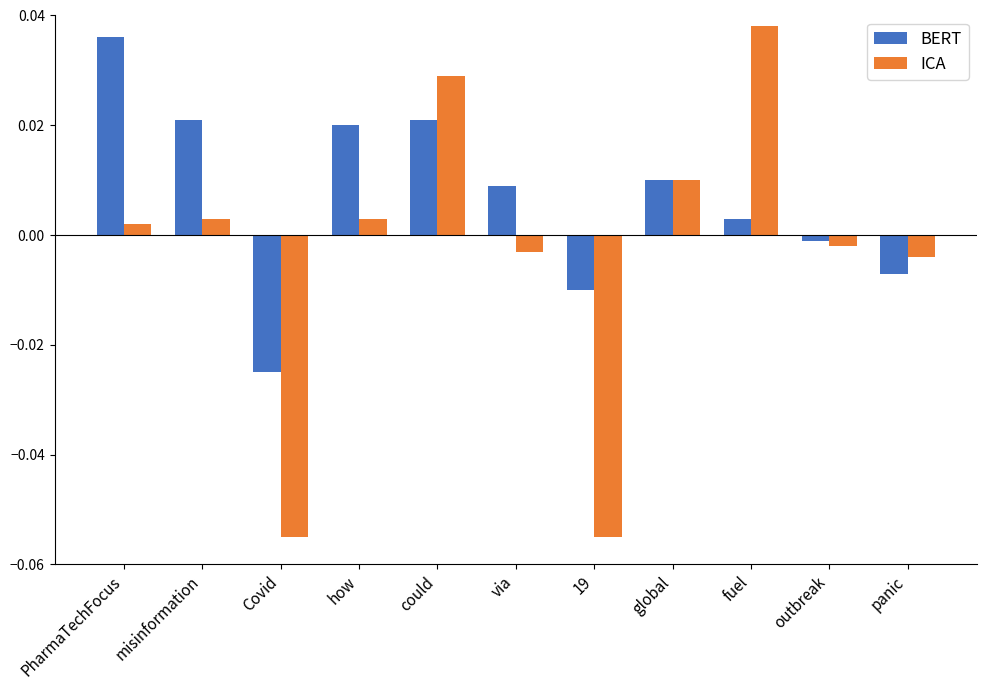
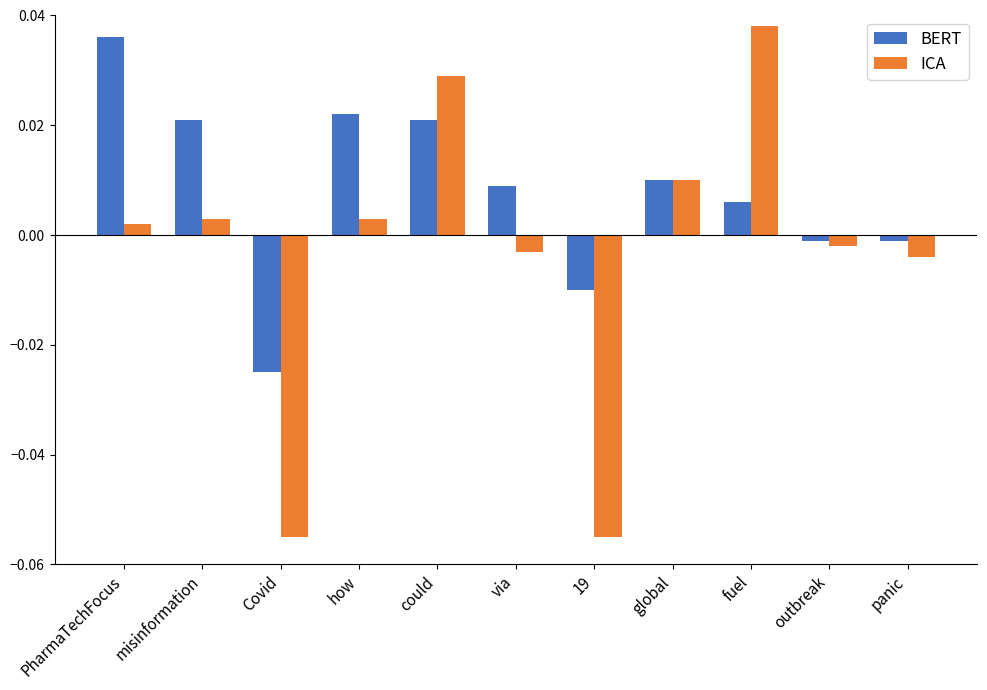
  {
    "BERT": {
      "PharmaTechFocus": 0.036,
      "misinformation": 0.021,
      "Covid": -0.025,
-     "how": 0.020,
+     "how": 0.022,
      "could": 0.021,
      "via": 0.009,
      "19": -0.010,
      "global": 0.010,
-     "fuel": 0.003,
+     "fuel": 0.006,
      "outbreak": -0.001,
-     "panic": -0.007
+     "panic": -0.001
    },
    "ICA": {
      "PharmaTechFocus": 0.002,
      "misinformation": 0.003,
      "Covid": -0.055,
      "how": 0.003,
      "could": 0.029,
      "via": -0.003,
      "19": -0.055,
      "global": 0.010,
      "fuel": 0.038,
      "outbreak": -0.002,
      "panic": -0.004
    }
  }
